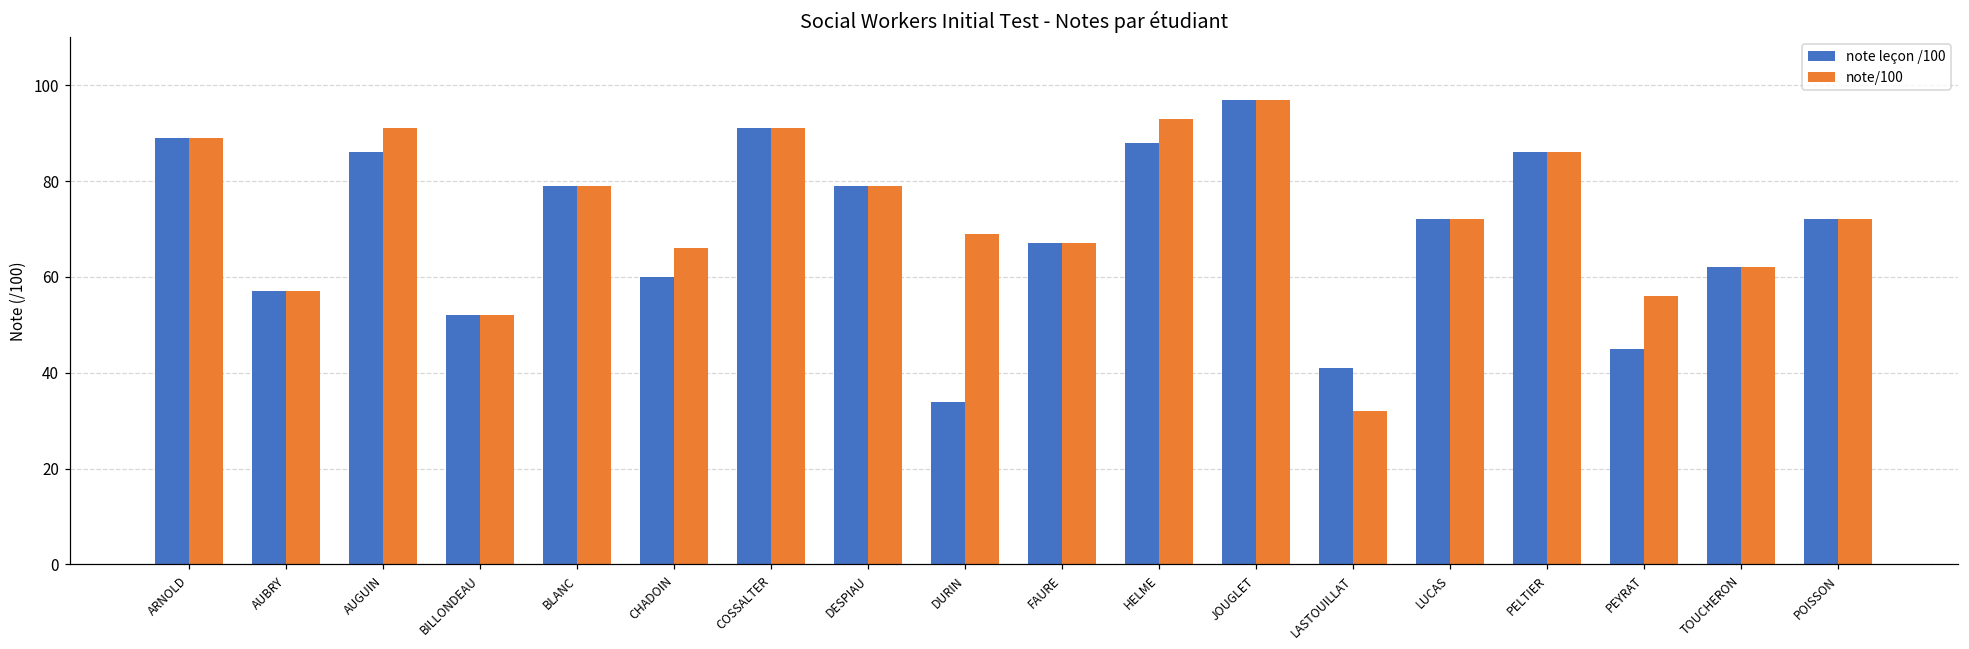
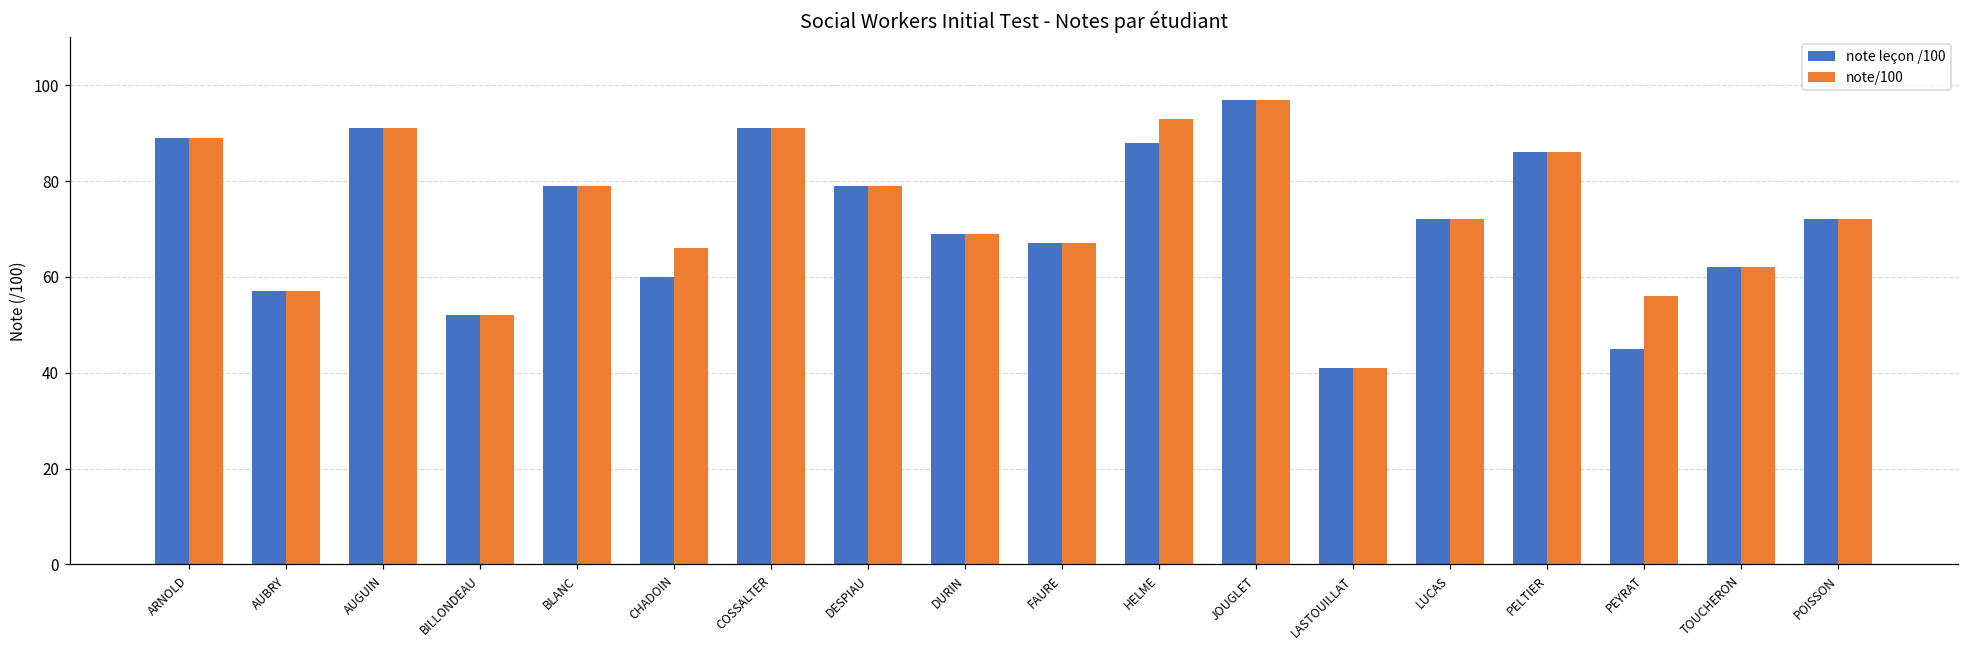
  {
    "note leçon /100": {
      "ARNOLD": 89,
      "AUBRY": 57,
-     "AUGUIN": 86,
+     "AUGUIN": 91,
      "BILLONDEAU": 52,
      "BLANC": 79,
      "CHADOIN": 60,
      "COSSALTER": 91,
      "DESPIAU": 79,
-     "DURIN": 34,
+     "DURIN": 69,
      "FAURE": 67,
      "HELME": 88,
      "JOUGLET": 97,
      "LASTOUILLAT": 41,
      "LUCAS": 72,
      "PELTIER": 86,
      "PEYRAT": 45,
      "TOUCHERON": 62,
      "POISSON": 72
    },
    "note/100": {
      "ARNOLD": 89,
      "AUBRY": 57,
      "AUGUIN": 91,
      "BILLONDEAU": 52,
      "BLANC": 79,
      "CHADOIN": 66,
      "COSSALTER": 91,
      "DESPIAU": 79,
      "DURIN": 69,
      "FAURE": 67,
      "HELME": 93,
      "JOUGLET": 97,
-     "LASTOUILLAT": 32,
+     "LASTOUILLAT": 41,
      "LUCAS": 72,
      "PELTIER": 86,
      "PEYRAT": 56,
      "TOUCHERON": 62,
      "POISSON": 72
    }
  }
